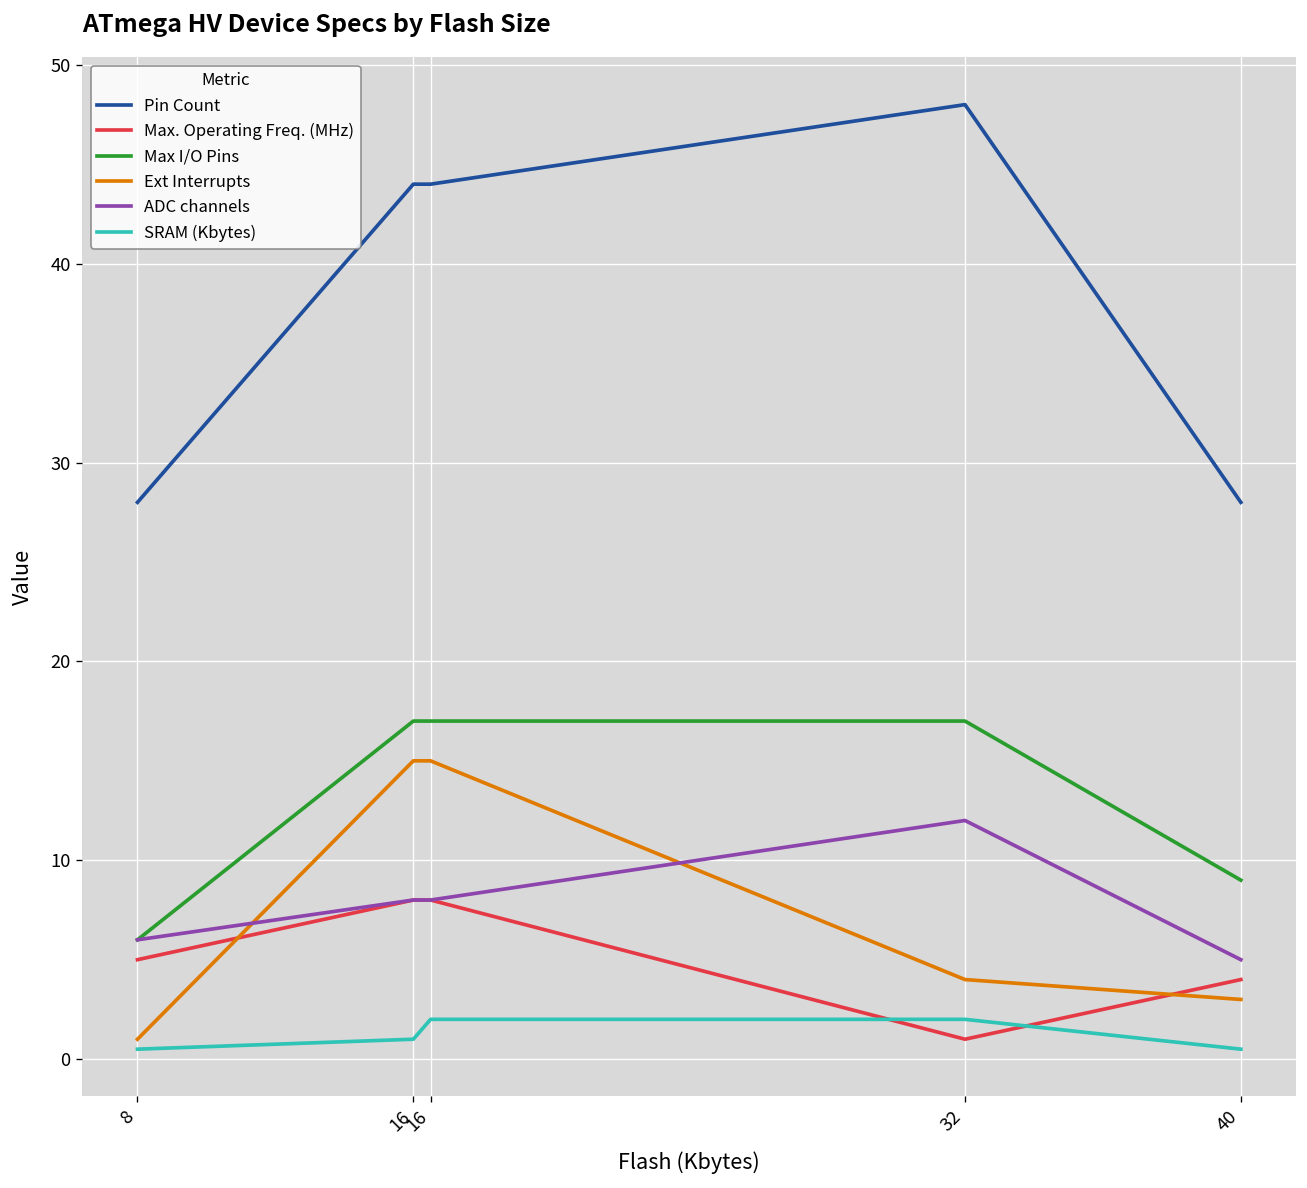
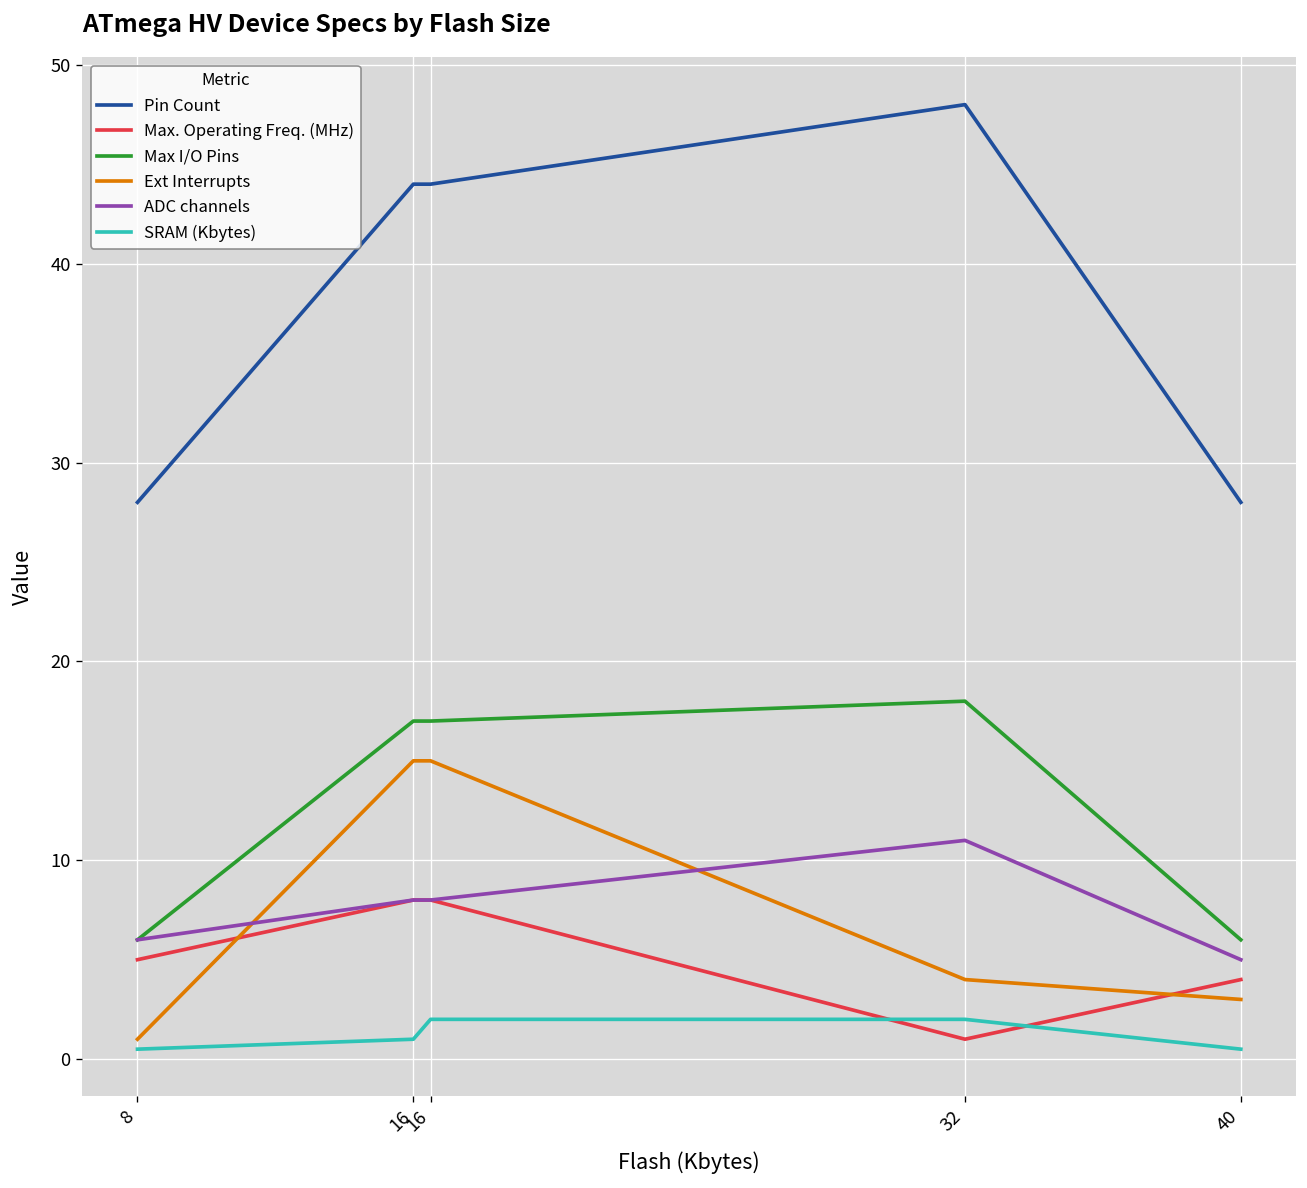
  {
    "Pin Count": {
      "8": 28,
      "32": 48,
      "40": 28
    },
    "Max. Operating Freq. (MHz)": {
      "8": 5,
      "32": 1,
      "40": 4
    },
    "Max I/O Pins": {
-     "32": 17,
-     "40": 9
+     "32": 18,
+     "40": 6
    },
    "Ext Interrupts": {
      "8": 1,
      "32": 4,
      "40": 3
    },
    "ADC channels": {
-     "32": 12,
+     "32": 11,
      "40": 5
    },
    "SRAM (Kbytes)": {
      "8": 0.5,
      "32": 2,
      "40": 0.5
    }
  }
